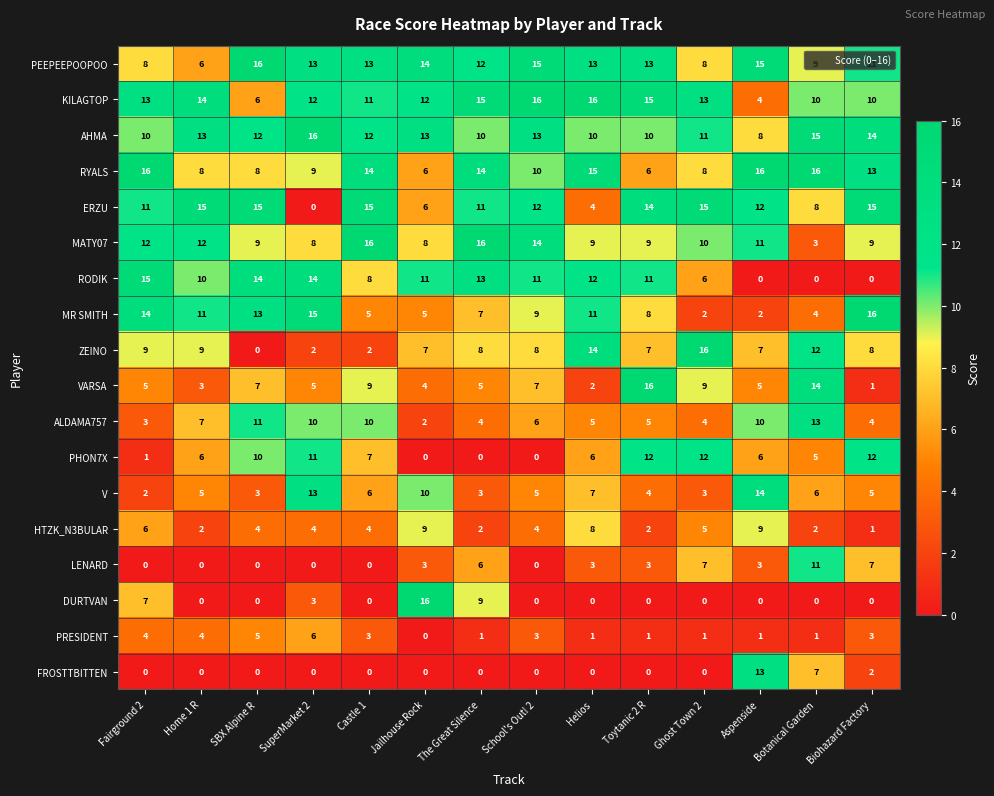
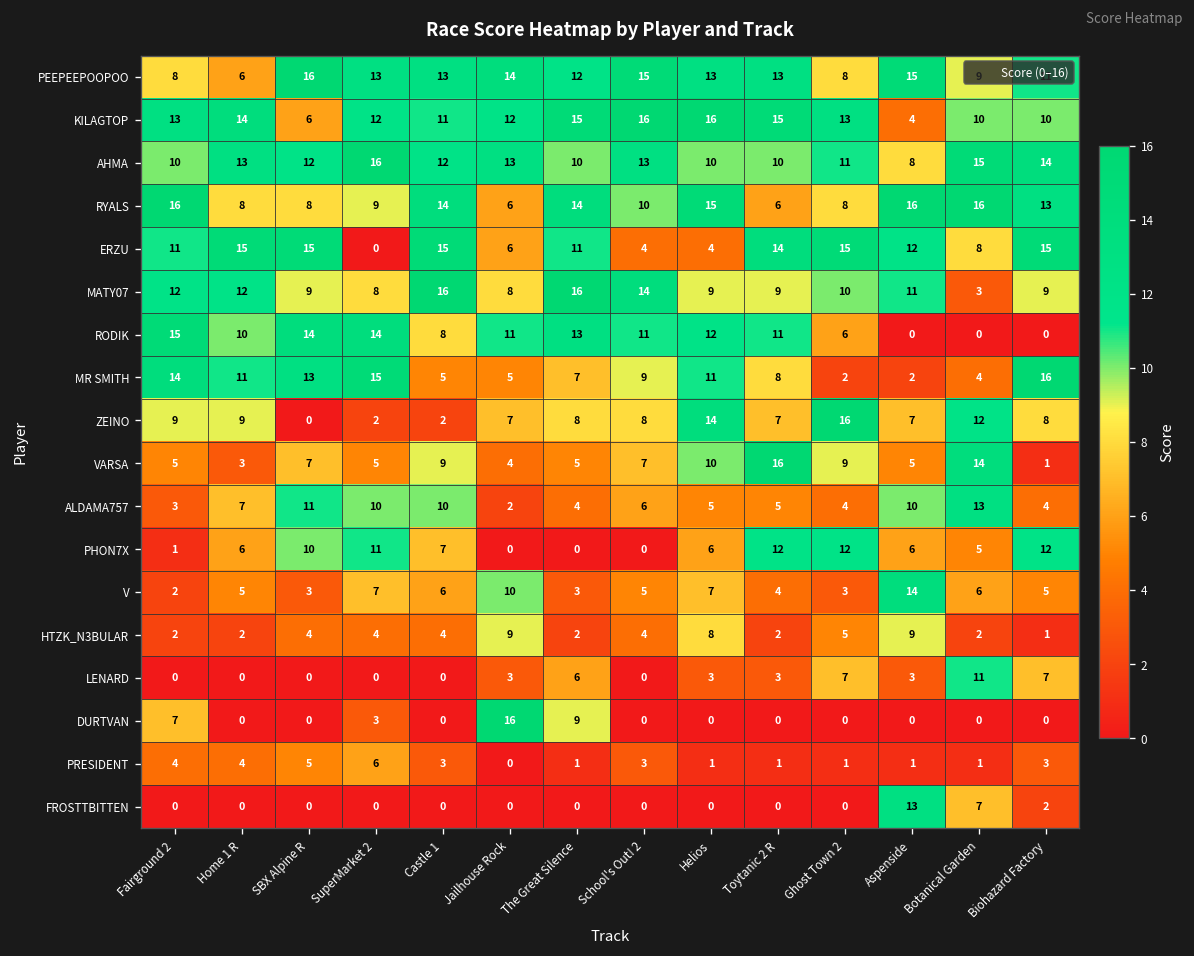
  {
    "ERZU": {
      "Fairground 2": 11,
      "Home 1 R": 15,
      "SBX Alpine R": 15,
      "SuperMarket 2": 0,
      "Castle 1": 15,
      "Jailhouse Rock": 6,
      "The Great Silence": 11,
-     "School's Out! 2": 12,
+     "School's Out! 2": 4,
      "Helios": 4,
      "Toytanic 2 R": 14,
      "Ghost Town 2": 15,
      "Aspenside": 12,
      "Botanical Garden": 8,
      "Biohazard Factory": 15
    },
    "VARSA": {
      "Fairground 2": 5,
      "Home 1 R": 3,
      "SBX Alpine R": 7,
      "SuperMarket 2": 5,
      "Castle 1": 9,
      "Jailhouse Rock": 4,
      "The Great Silence": 5,
      "School's Out! 2": 7,
-     "Helios": 2,
+     "Helios": 10,
      "Toytanic 2 R": 16,
      "Ghost Town 2": 9,
      "Aspenside": 5,
      "Botanical Garden": 14,
      "Biohazard Factory": 1
    },
    "V": {
      "Fairground 2": 2,
      "Home 1 R": 5,
      "SBX Alpine R": 3,
-     "SuperMarket 2": 13,
+     "SuperMarket 2": 7,
      "Castle 1": 6,
      "Jailhouse Rock": 10,
      "The Great Silence": 3,
      "School's Out! 2": 5,
      "Helios": 7,
      "Toytanic 2 R": 4,
      "Ghost Town 2": 3,
      "Aspenside": 14,
      "Botanical Garden": 6,
      "Biohazard Factory": 5
    },
    "HTZK_N3BULAR": {
-     "Fairground 2": 6,
+     "Fairground 2": 2,
      "Home 1 R": 2,
      "SBX Alpine R": 4,
      "SuperMarket 2": 4,
      "Castle 1": 4,
      "Jailhouse Rock": 9,
      "The Great Silence": 2,
      "School's Out! 2": 4,
      "Helios": 8,
      "Toytanic 2 R": 2,
      "Ghost Town 2": 5,
      "Aspenside": 9,
      "Botanical Garden": 2,
      "Biohazard Factory": 1
    }
  }
